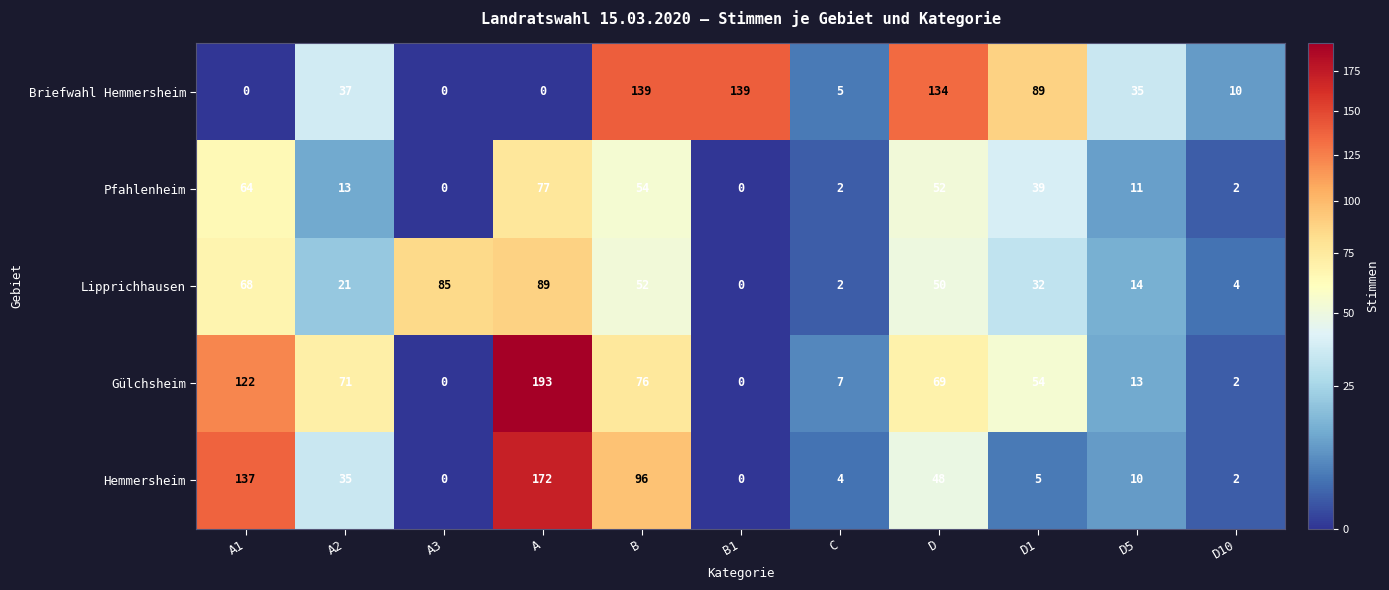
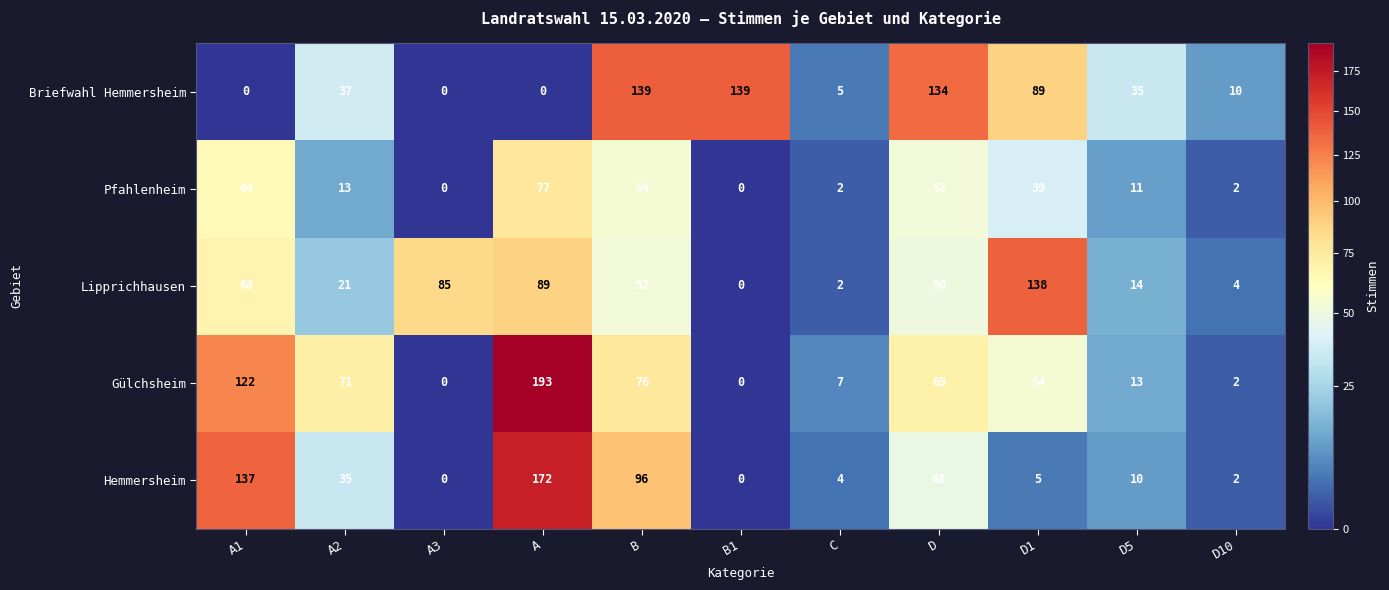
  {
    "Briefwahl Hemmersheim": {
      "A1": 0,
      "A3": 0,
      "A": 0,
      "B": 139,
      "B1": 139,
      "C": 5,
      "D": 134,
      "D1": 89,
      "D5": 35,
      "D10": 10
    },
    "Pfahlenheim": {
      "A1": 64,
      "A2": 13,
      "A3": 0,
      "A": 77,
      "B1": 0,
      "C": 2,
      "D5": 11,
      "D10": 2
    },
    "Lipprichhausen": {
      "A1": 68,
      "A2": 21,
      "A3": 85,
      "A": 89,
      "B1": 0,
      "C": 2,
-     "D1": 32,
+     "D1": 138,
      "D5": 14,
      "D10": 4
    },
    "Gülchsheim": {
      "A1": 122,
      "A2": 71,
      "A3": 0,
      "A": 193,
      "B": 76,
      "B1": 0,
      "C": 7,
      "D": 69,
      "D5": 13,
      "D10": 2
    },
    "Hemmersheim": {
      "A1": 137,
      "A2": 35,
      "A3": 0,
      "A": 172,
      "B": 96,
      "B1": 0,
      "C": 4,
      "D1": 5,
      "D5": 10,
      "D10": 2
    }
  }
